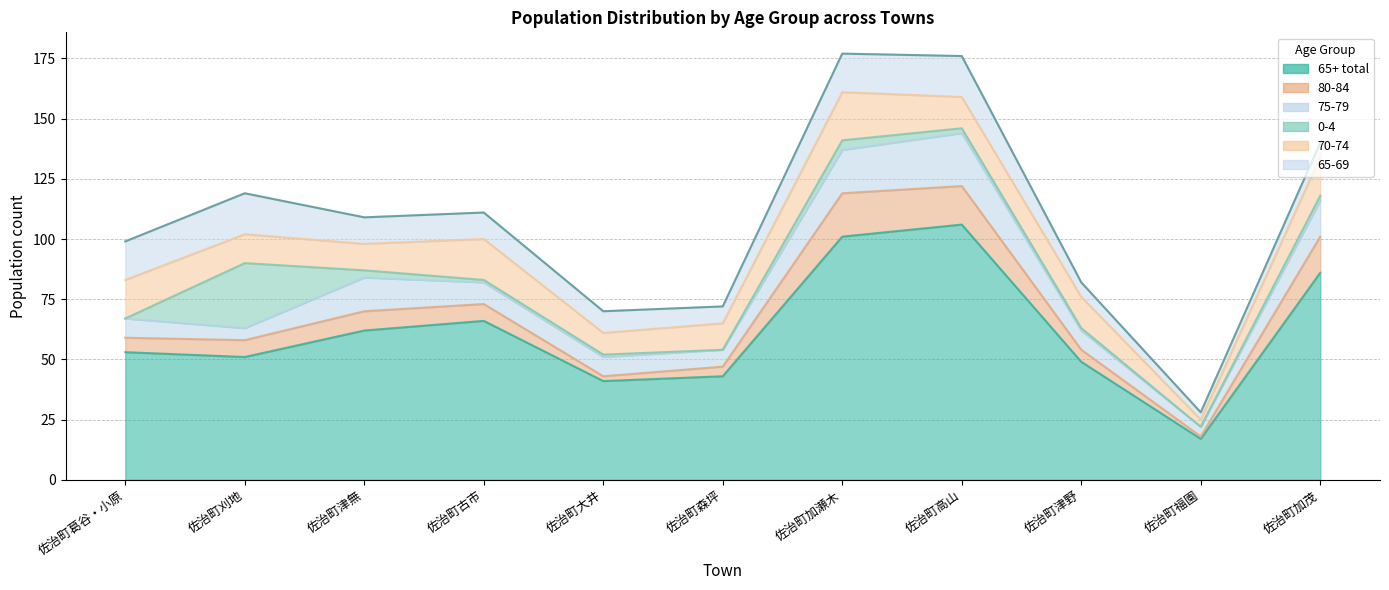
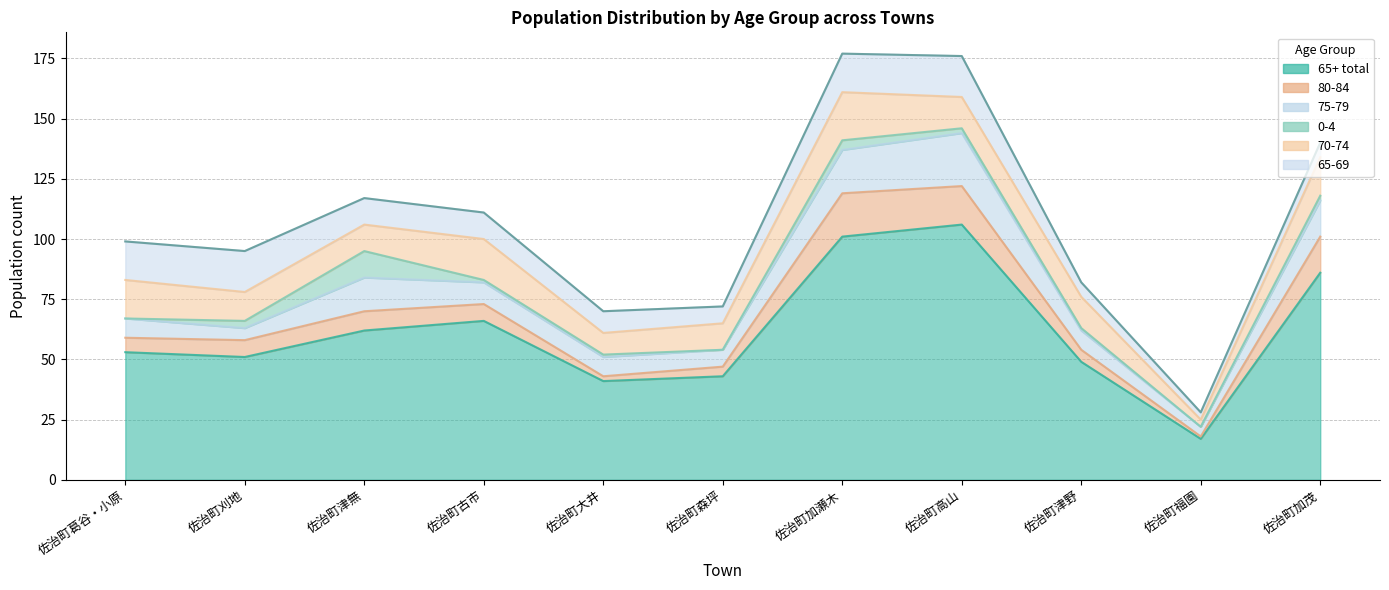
  {
    "0-4": {
-     "佐治町刈地": 27,
-     "佐治町津無": 3,
+     "佐治町刈地": 3,
+     "佐治町津無": 11,
      "佐治町加瀬木": 4,
      "佐治町高山": 2,
      "佐治町加茂": 2
    }
  }
